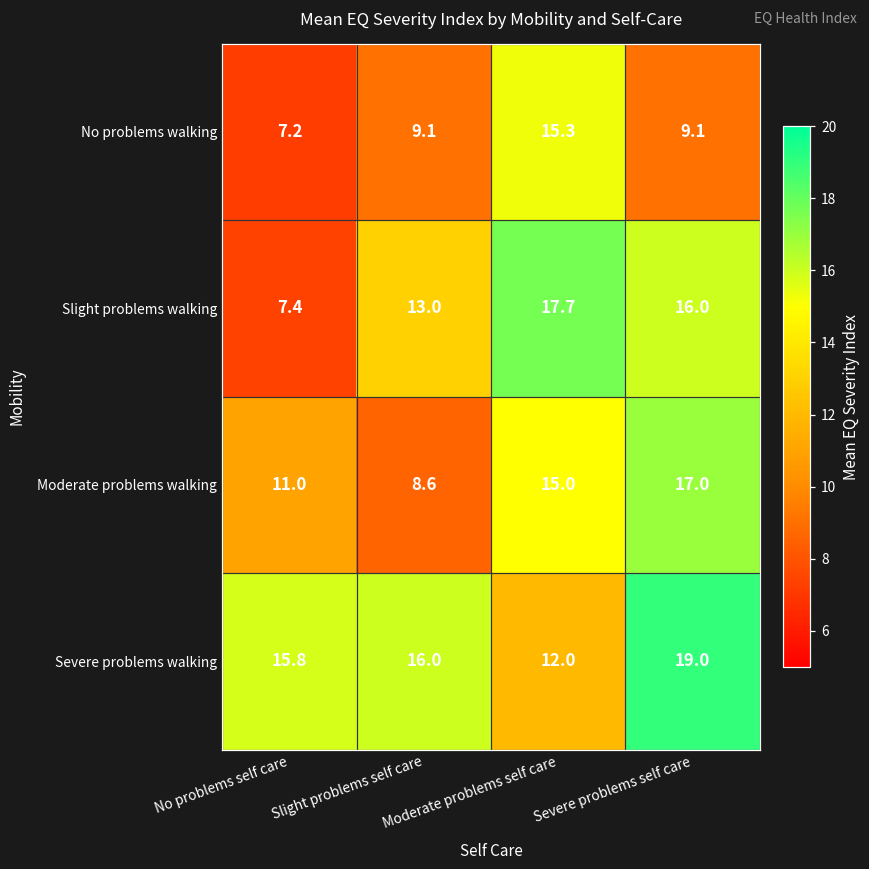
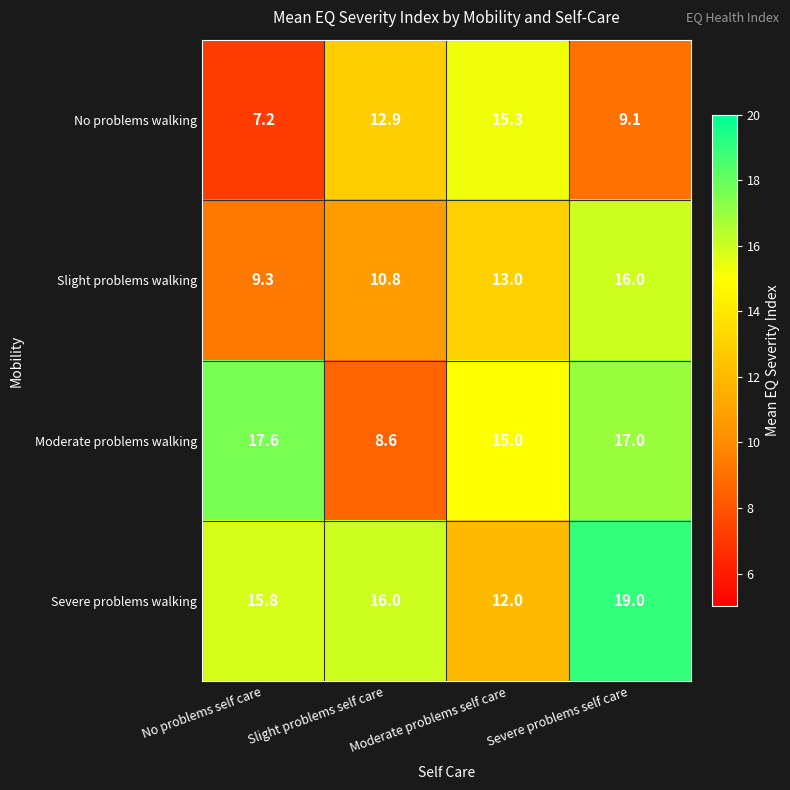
  {
    "No problems walking": {
      "No problems self care": 7.2,
-     "Slight problems self care": 9.1,
+     "Slight problems self care": 12.9,
      "Moderate problems self care": 15.3,
      "Severe problems self care": 9.1
    },
    "Slight problems walking": {
-     "No problems self care": 7.4,
-     "Slight problems self care": 13.0,
-     "Moderate problems self care": 17.7,
+     "No problems self care": 9.3,
+     "Slight problems self care": 10.8,
+     "Moderate problems self care": 13.0,
      "Severe problems self care": 16.0
    },
    "Moderate problems walking": {
-     "No problems self care": 11.0,
+     "No problems self care": 17.6,
      "Slight problems self care": 8.6,
      "Moderate problems self care": 15.0,
      "Severe problems self care": 17.0
    },
    "Severe problems walking": {
      "No problems self care": 15.8,
      "Slight problems self care": 16.0,
      "Moderate problems self care": 12.0,
      "Severe problems self care": 19.0
    }
  }
